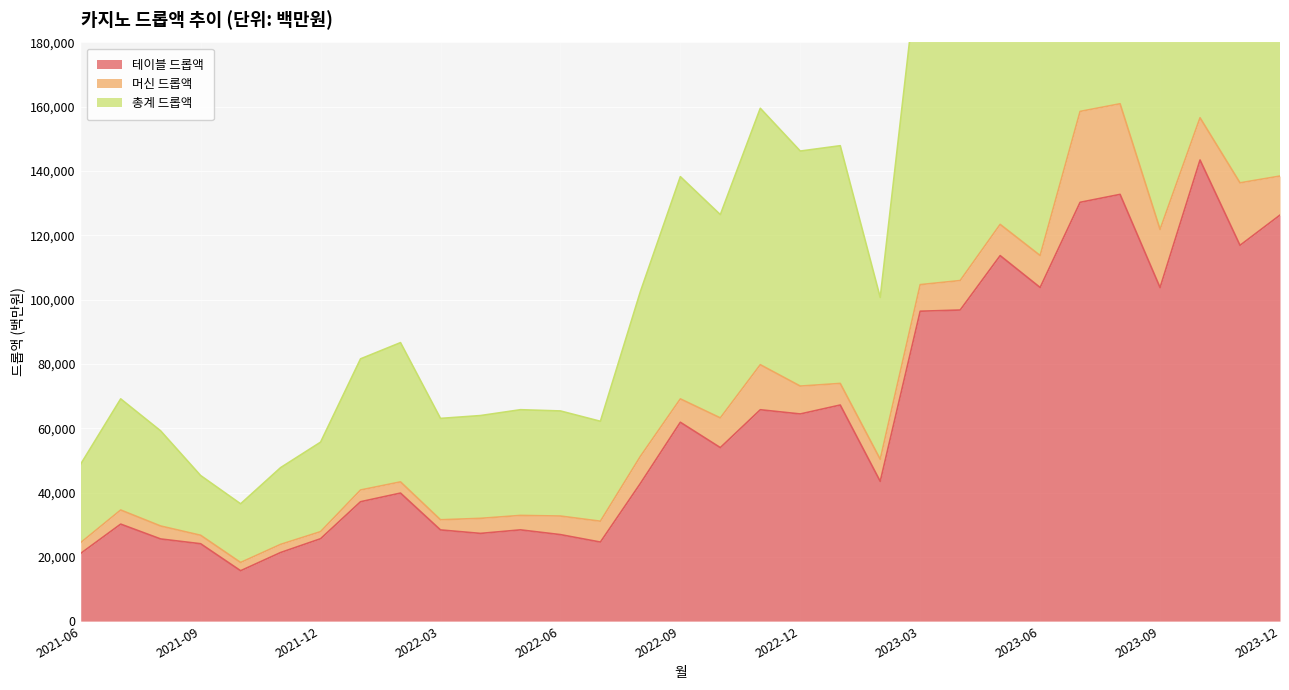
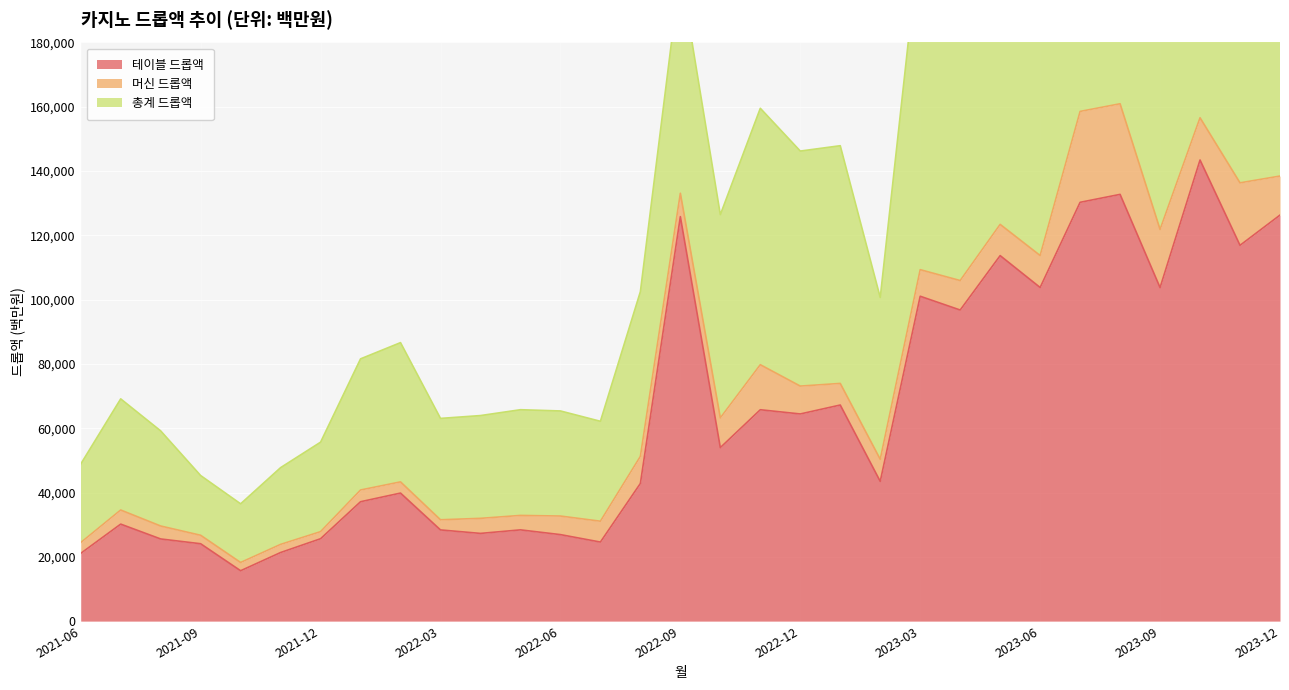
  {
    "테이블 드롭액": {
      "2021-06": "21,000",
      "2021-09": "24,000",
      "2021-12": "26,000",
      "2022-03": "28,000",
      "2022-06": "27,000",
-     "2022-09": "62,000",
+     "2022-09": "126,000",
      "2022-12": "64,000",
-     "2023-03": "96,000",
+     "2023-03": "101,000",
      "2023-06": "104,000",
      "2023-09": "104,000",
      "2023-12": "126,000"
    },
    "머신 드롭액": {
      "2021-06": "3,000",
      "2021-09": "3,000",
      "2021-12": "2,000",
      "2022-03": "3,000",
      "2022-06": "6,000",
      "2022-09": "7,000",
      "2022-12": "9,000",
      "2023-03": "8,000",
      "2023-06": "10,000",
      "2023-09": "18,000",
      "2023-12": "12,000"
    },
    "총계 드롭액": {
      "2021-06": "24,000",
      "2021-09": "19,000",
      "2021-12": "28,000",
      "2022-03": "32,000",
      "2022-06": "33,000",
      "2022-12": "73,000"
    }
  }
